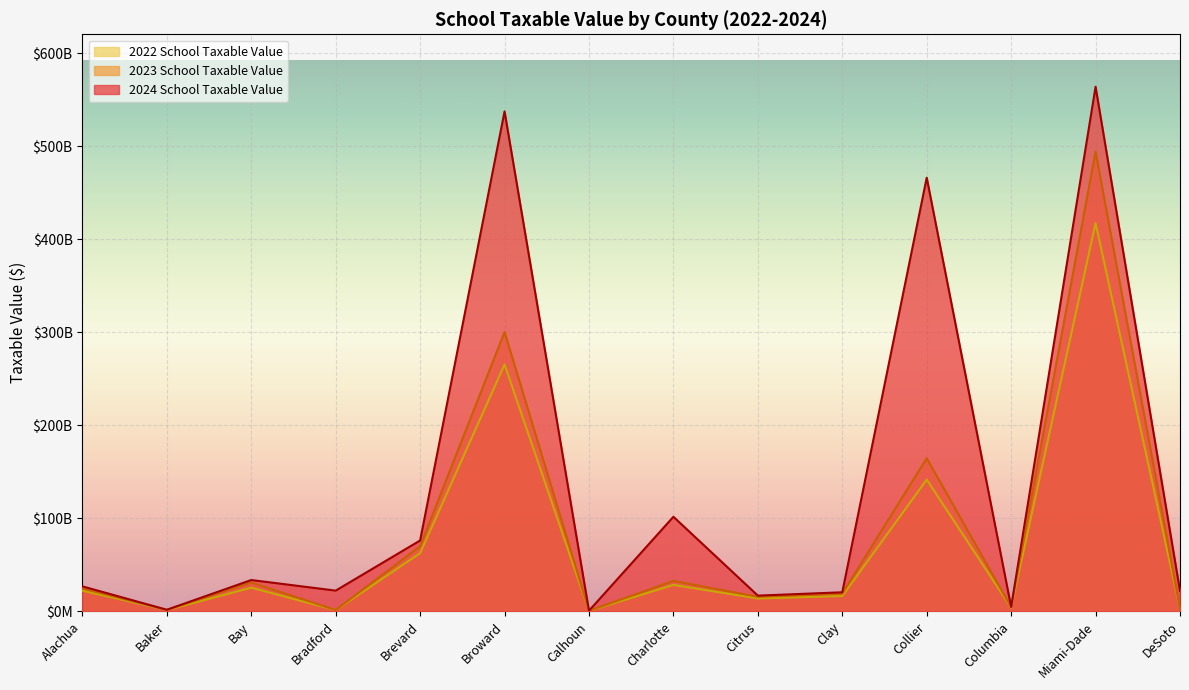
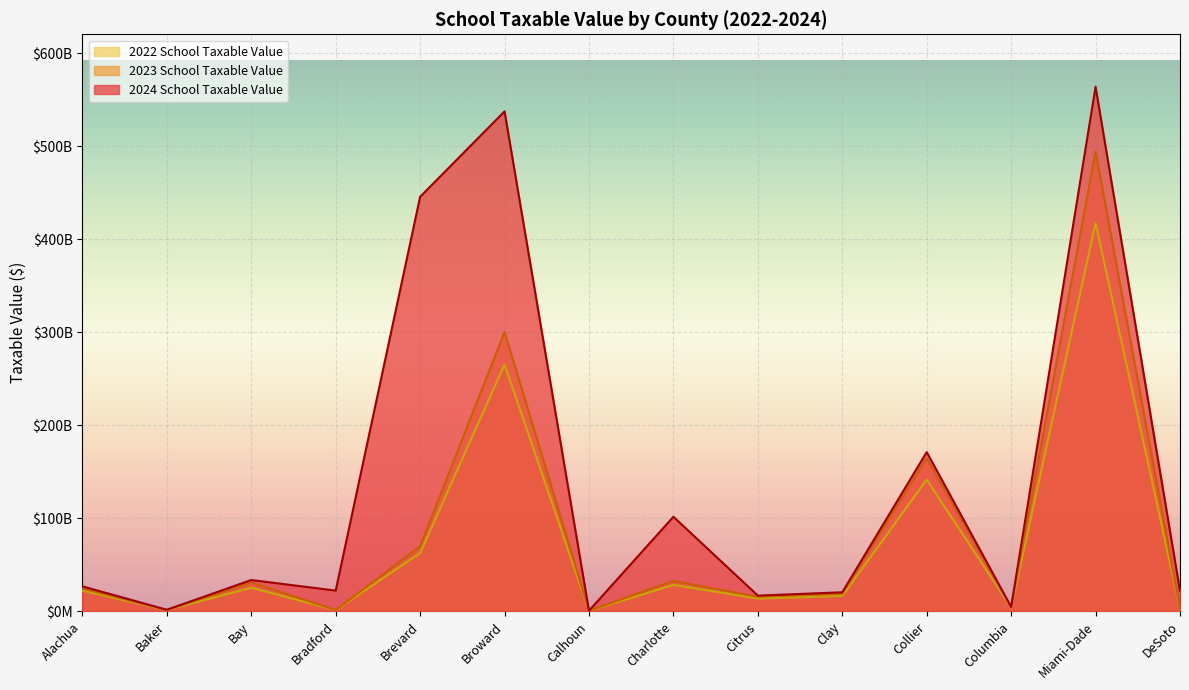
  {
    "2024 School Taxable Value": {
      "Bradford": "$20000000000",
-     "Brevard": "$80000000000",
+     "Brevard": "$450000000000",
      "Broward": "$540000000000",
      "Charlotte": "$100000000000",
-     "Collier": "$470000000000",
+     "Collier": "$170000000000",
      "Miami-Dade": "$560000000000",
      "DeSoto": "$20000000000"
    }
  }
